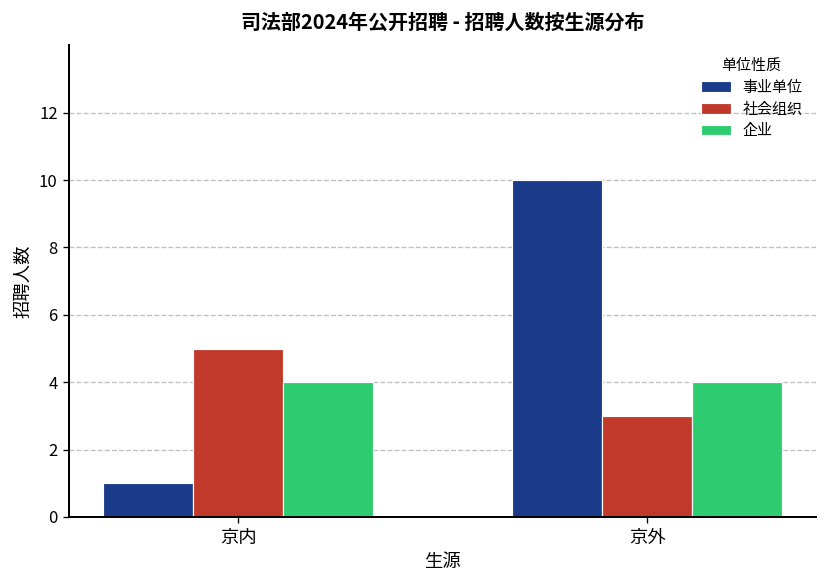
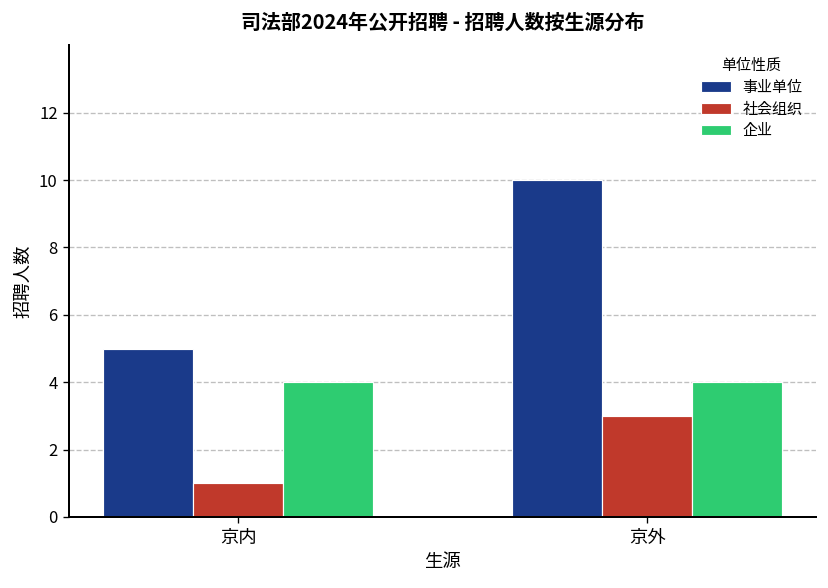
  {
    "事业单位": {
-     "京内": 1,
+     "京内": 5,
      "京外": 10
    },
    "社会组织": {
-     "京内": 5,
+     "京内": 1,
      "京外": 3
    },
    "企业": {
      "京内": 4,
      "京外": 4
    }
  }
